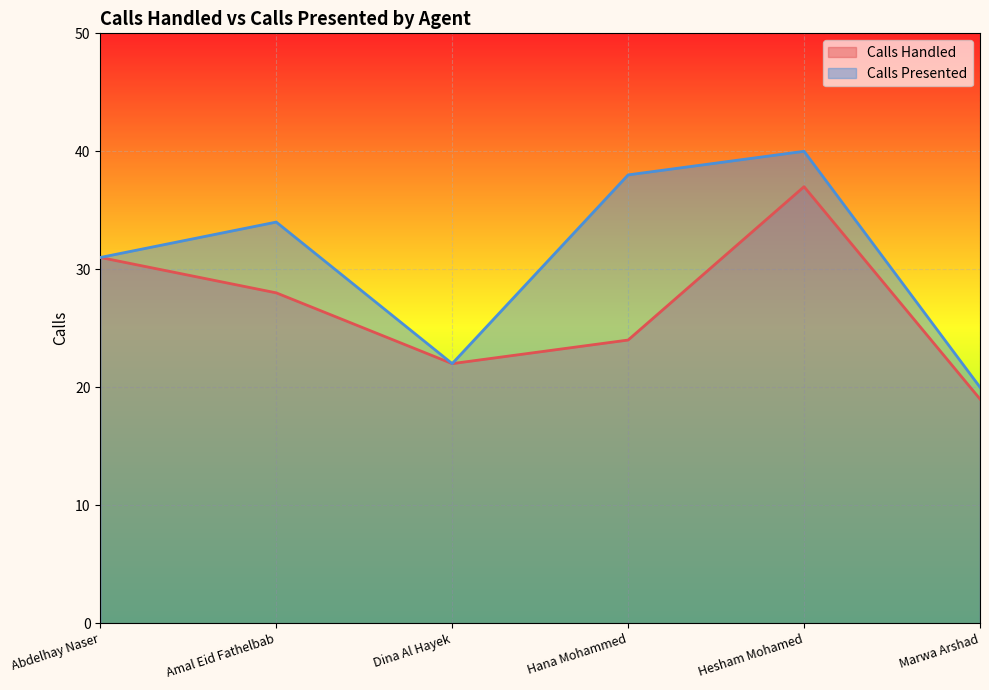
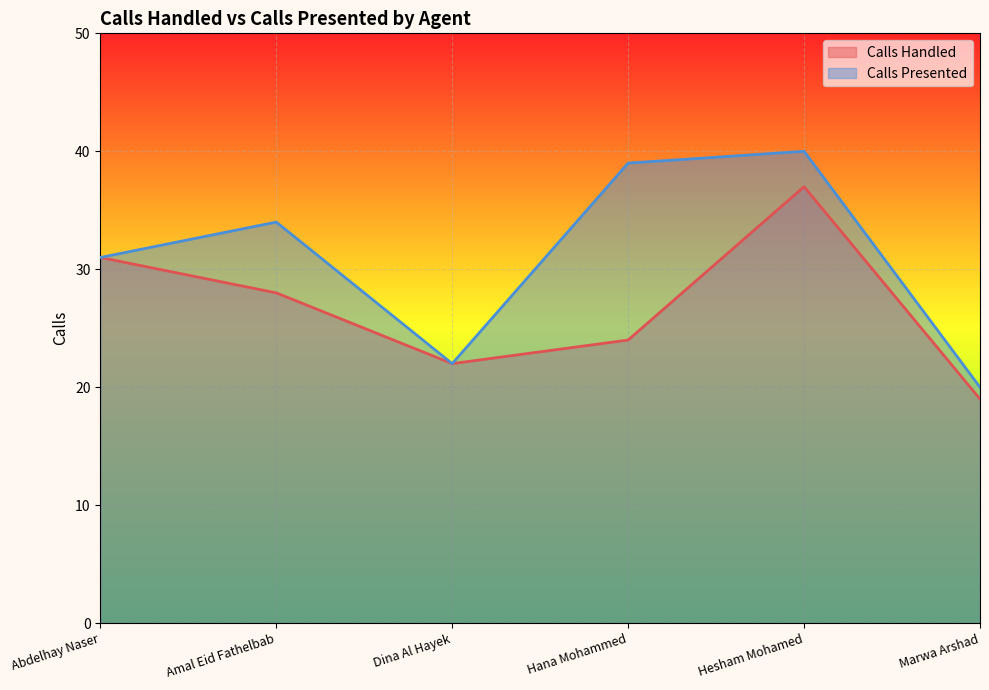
  {
    "Calls Handled": {
      "Amal Eid Fathelbab": 28,
      "Hana Mohammed": 24,
      "Hesham Mohamed": 37,
      "Marwa Arshad": 19
    },
    "Calls Presented": {
      "Amal Eid Fathelbab": 34,
-     "Hana Mohammed": 38,
+     "Hana Mohammed": 39,
      "Hesham Mohamed": 40,
      "Marwa Arshad": 20
    }
  }
